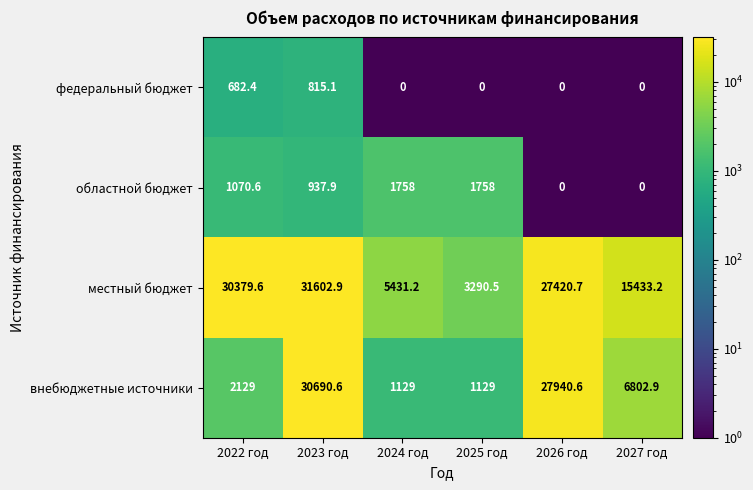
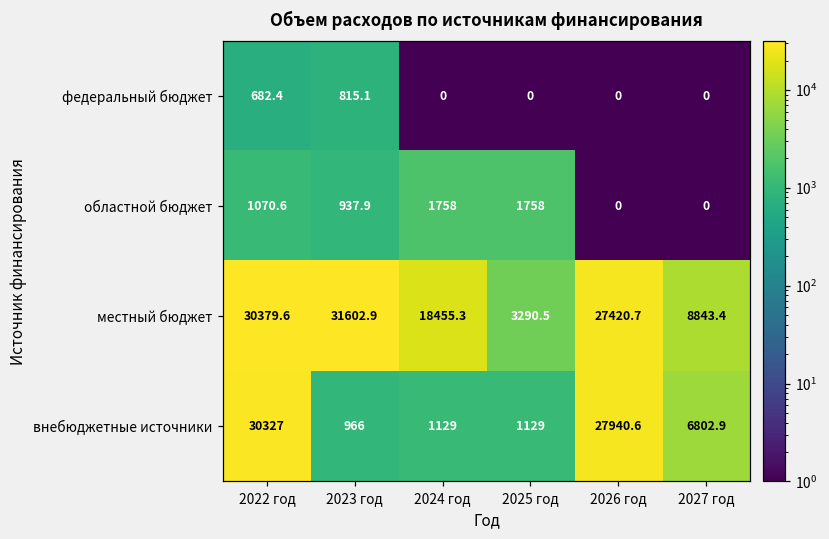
  {
    "федеральный бюджет": {
      "2022 год": 682.4,
      "2023 год": 815.1,
      "2024 год": 0,
      "2025 год": 0,
      "2026 год": 0,
      "2027 год": 0
    },
    "областной бюджет": {
      "2022 год": 1070.6,
      "2023 год": 937.9,
      "2024 год": 1758,
      "2025 год": 1758,
      "2026 год": 0,
      "2027 год": 0
    },
    "местный бюджет": {
      "2022 год": 30379.6,
      "2023 год": 31602.9,
-     "2024 год": 5431.2,
+     "2024 год": 18455.3,
      "2025 год": 3290.5,
      "2026 год": 27420.7,
-     "2027 год": 15433.2
+     "2027 год": 8843.4
    },
    "внебюджетные источники": {
-     "2022 год": 2129,
-     "2023 год": 30690.6,
+     "2022 год": 30327,
+     "2023 год": 966,
      "2024 год": 1129,
      "2025 год": 1129,
      "2026 год": 27940.6,
      "2027 год": 6802.9
    }
  }
